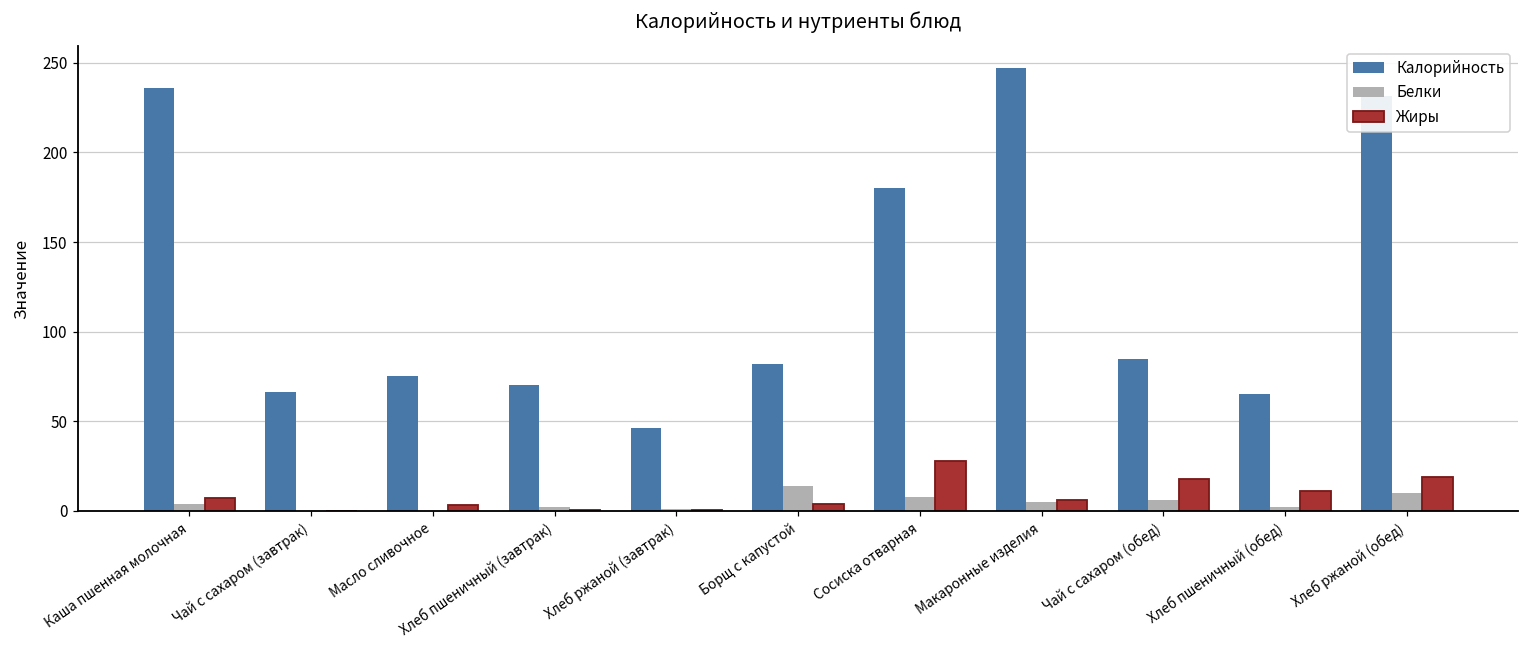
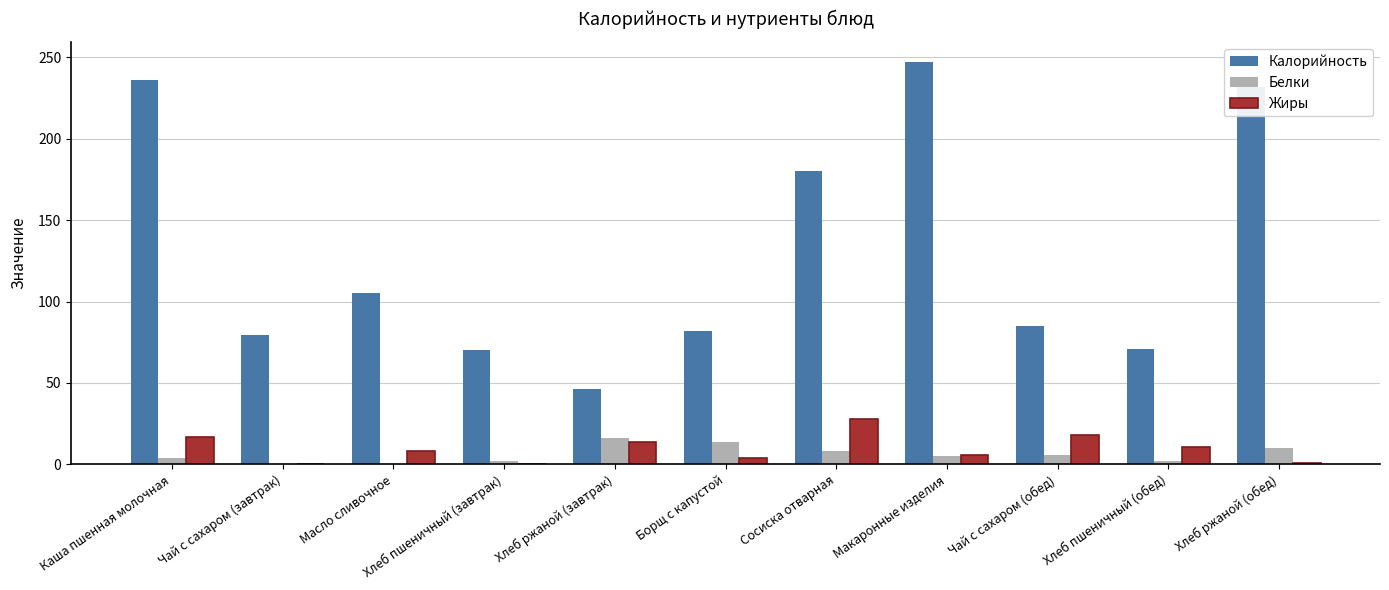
  {
    "Калорийность": {
      "Каша пшенная молочная": 236,
-     "Чай с сахаром (завтрак)": 67,
-     "Масло сливочное": 75,
+     "Чай с сахаром (завтрак)": 79,
+     "Масло сливочное": 105,
      "Хлеб пшеничный (завтрак)": 71,
      "Хлеб ржаной (завтрак)": 46,
      "Борщ с капустой": 82,
      "Сосиска отварная": 180,
      "Макаронные изделия": 247,
      "Чай с сахаром (обед)": 85,
-     "Хлеб пшеничный (обед)": 65
+     "Хлеб пшеничный (обед)": 71
    },
    "Белки": {
      "Каша пшенная молочная": 4,
      "Масло сливочное": 0,
      "Хлеб пшеничный (завтрак)": 2,
-     "Хлеб ржаной (завтрак)": 1,
+     "Хлеб ржаной (завтрак)": 16,
      "Борщ с капустой": 14,
      "Сосиска отварная": 8,
      "Макаронные изделия": 5,
      "Чай с сахаром (обед)": 6,
      "Хлеб пшеничный (обед)": 2,
      "Хлеб ржаной (обед)": 10
    },
    "Жиры": {
-     "Каша пшенная молочная": 7,
+     "Каша пшенная молочная": 17,
      "Чай с сахаром (завтрак)": 0,
-     "Масло сливочное": 3,
-     "Хлеб ржаной (завтрак)": 0,
+     "Масло сливочное": 8,
+     "Хлеб ржаной (завтрак)": 13,
      "Борщ с капустой": 4,
      "Сосиска отварная": 28,
      "Макаронные изделия": 6,
      "Чай с сахаром (обед)": 18,
      "Хлеб пшеничный (обед)": 11,
-     "Хлеб ржаной (обед)": 19
+     "Хлеб ржаной (обед)": 1
    }
  }
